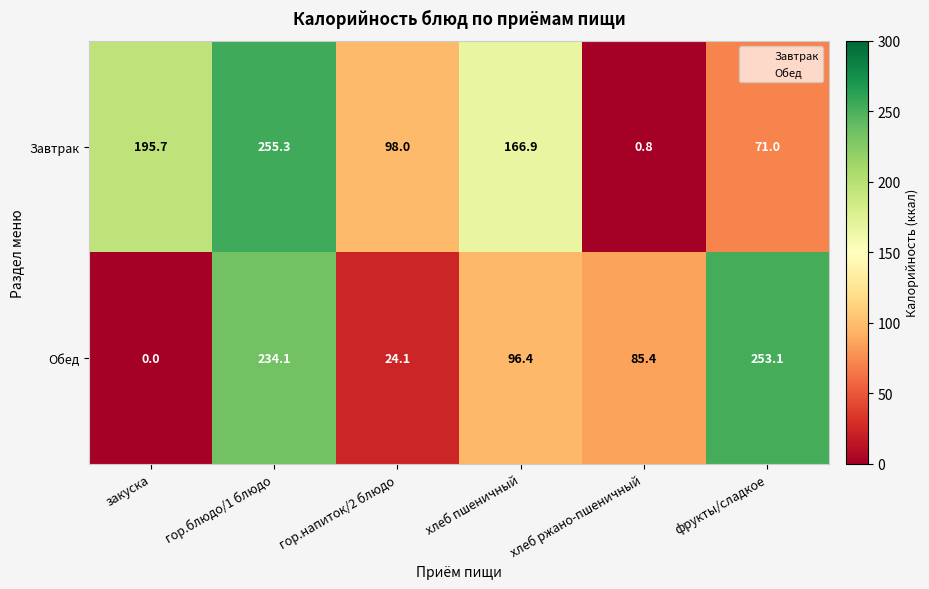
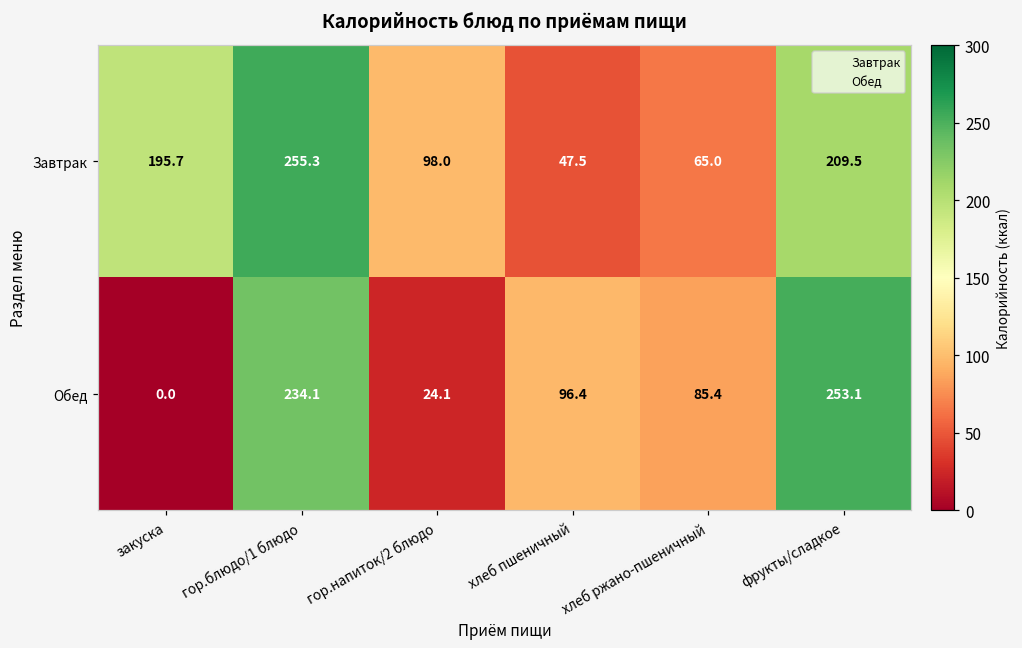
  {
    "Завтрак": {
      "закуска": 195.7,
      "гор.блюдо/1 блюдо": 255.3,
      "гор.напиток/2 блюдо": 98.0,
-     "хлеб пшеничный": 166.9,
-     "хлеб ржано-пшеничный": 0.8,
-     "фрукты/сладкое": 71.0
+     "хлеб пшеничный": 47.5,
+     "хлеб ржано-пшеничный": 65.0,
+     "фрукты/сладкое": 209.5
    },
    "Обед": {
      "закуска": 0.0,
      "гор.блюдо/1 блюдо": 234.1,
      "гор.напиток/2 блюдо": 24.1,
      "хлеб пшеничный": 96.4,
      "хлеб ржано-пшеничный": 85.4,
      "фрукты/сладкое": 253.1
    }
  }
